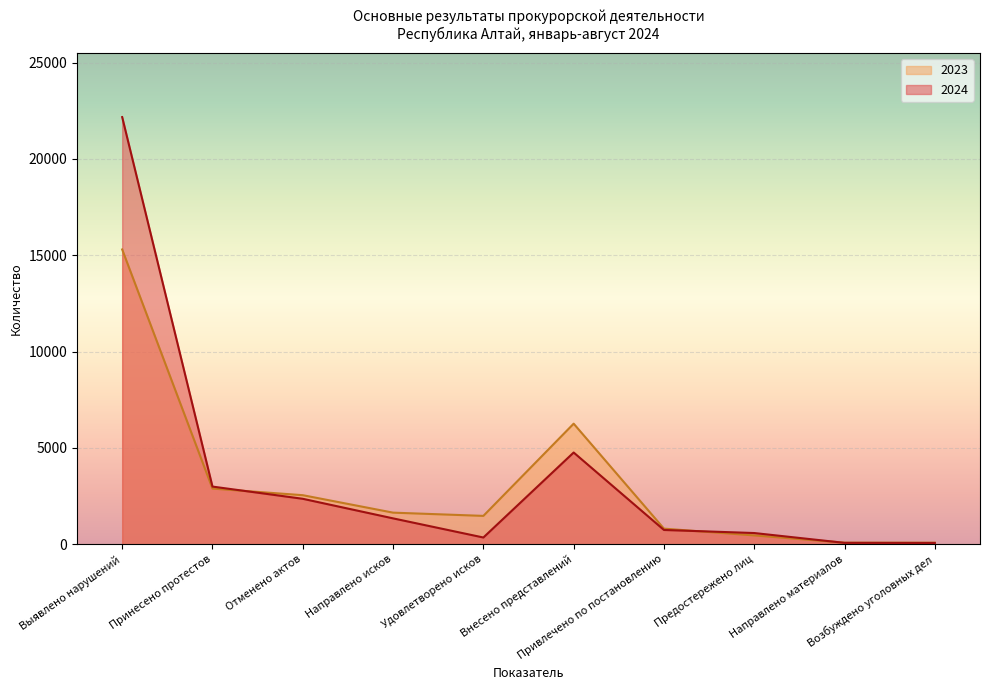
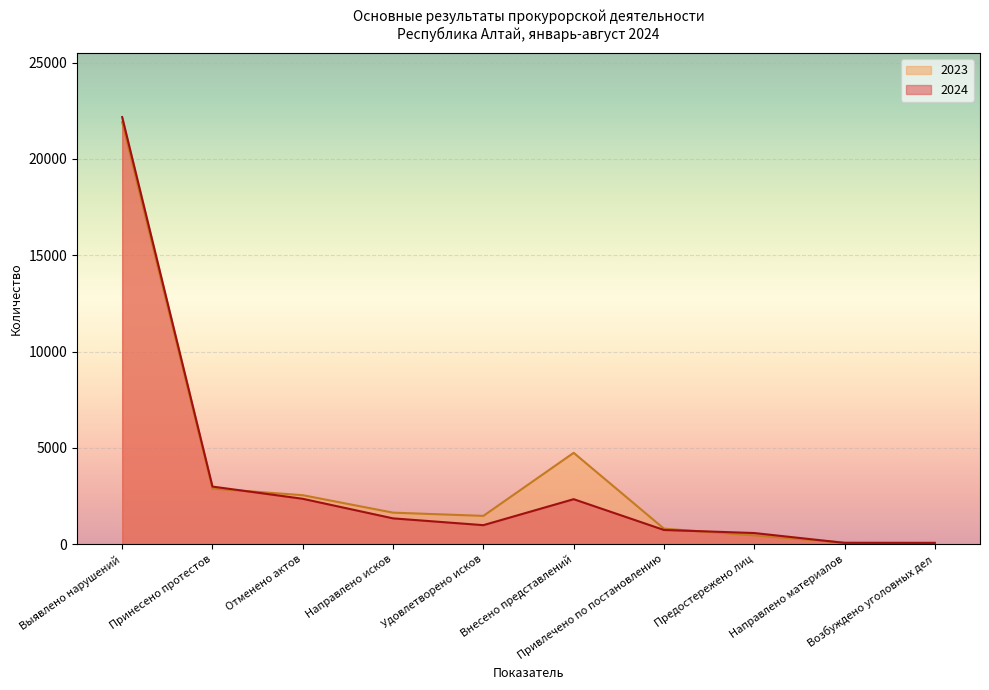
  {
    "2023": {
-     "Выявлено нарушений": 15300,
+     "Выявлено нарушений": 21900,
      "Отменено актов": 2500,
      "Направлено исков": 1600,
      "Удовлетворено исков": 1500,
-     "Внесено представлений": 6300
+     "Внесено представлений": 4700
    },
    "2024": {
      "Выявлено нарушений": 22200,
      "Отменено актов": 2400,
      "Направлено исков": 1300,
-     "Удовлетворено исков": 300,
-     "Внесено представлений": 4800
+     "Удовлетворено исков": 1000,
+     "Внесено представлений": 2300
    }
  }
